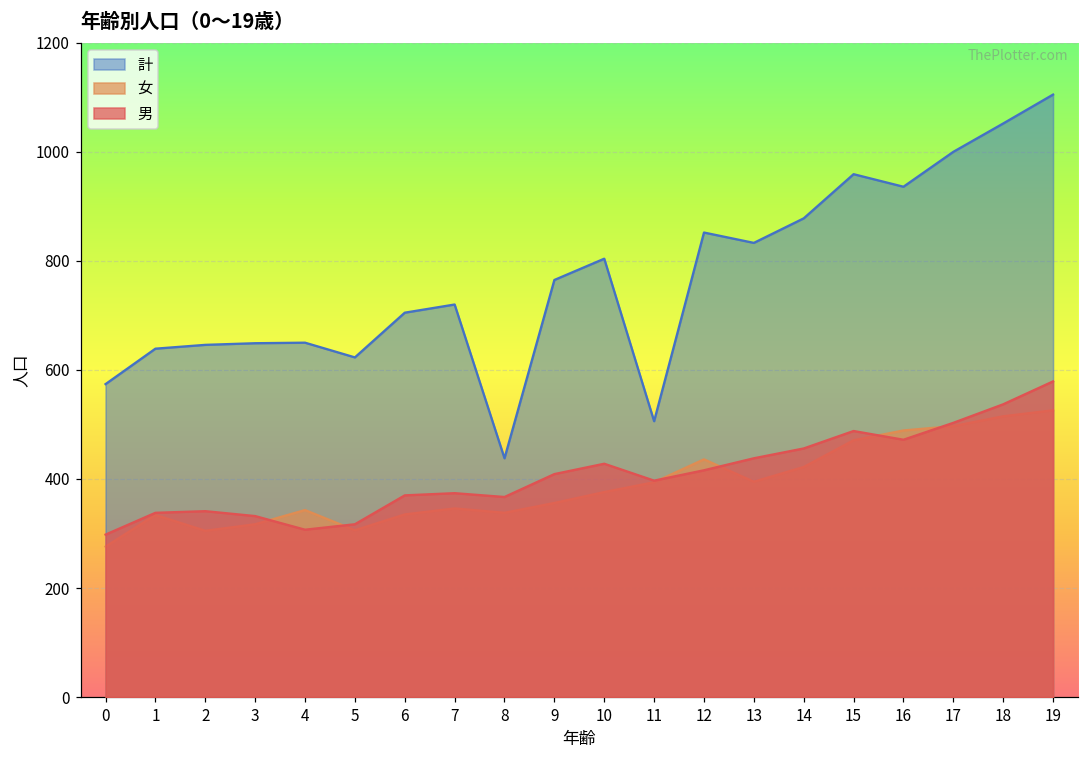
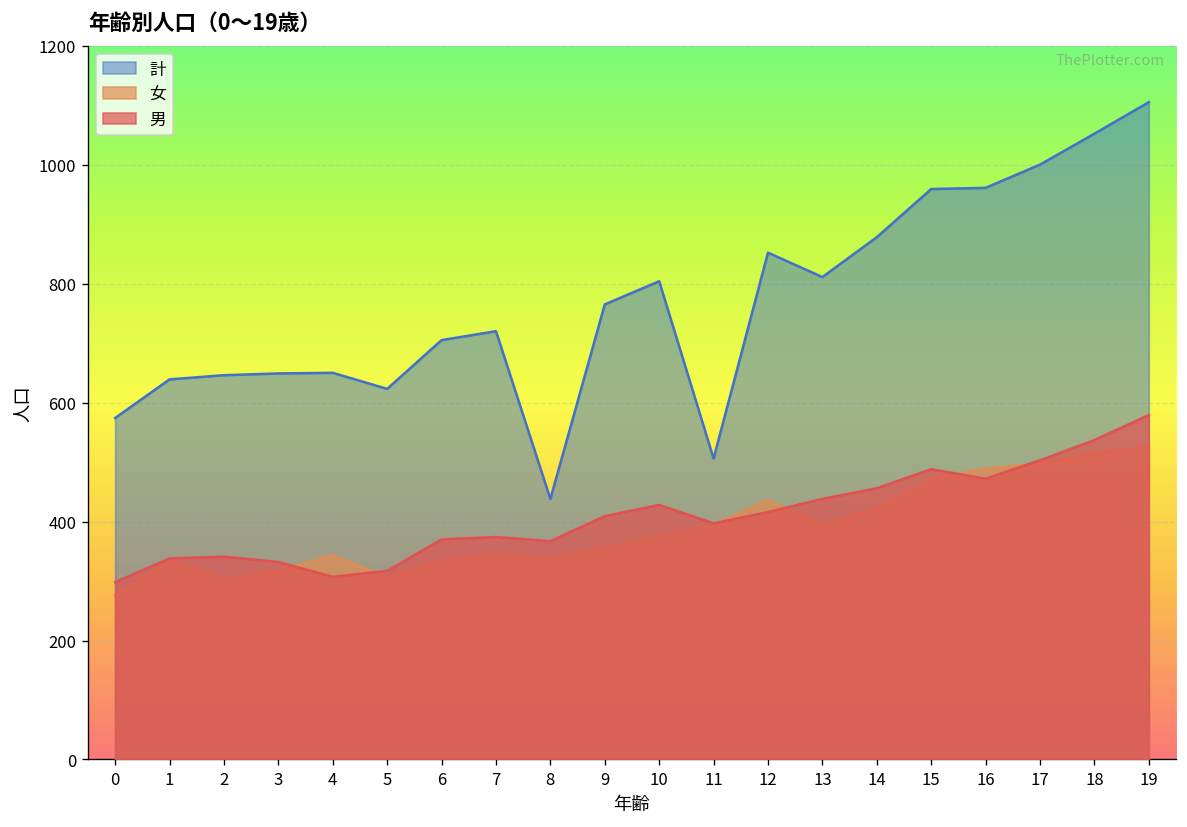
  {
    "計": {
      "0": 570,
      "1": 640,
      "2": 650,
      "3": 650,
      "4": 650,
      "5": 620,
      "6": 710,
      "7": 720,
      "8": 440,
      "9": 770,
      "10": 800,
      "11": 510,
      "12": 850,
-     "13": 830,
+     "13": 810,
      "14": 880,
      "15": 960,
-     "16": 940,
+     "16": 960,
      "17": 1000,
      "18": 1050,
      "19": 1110
    }
  }
